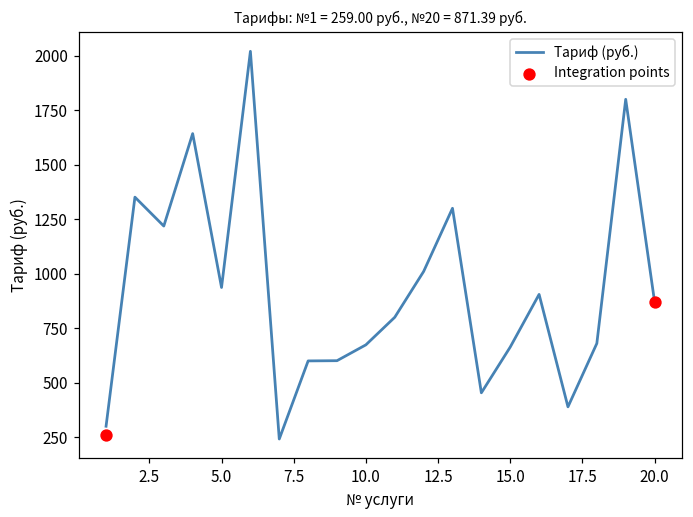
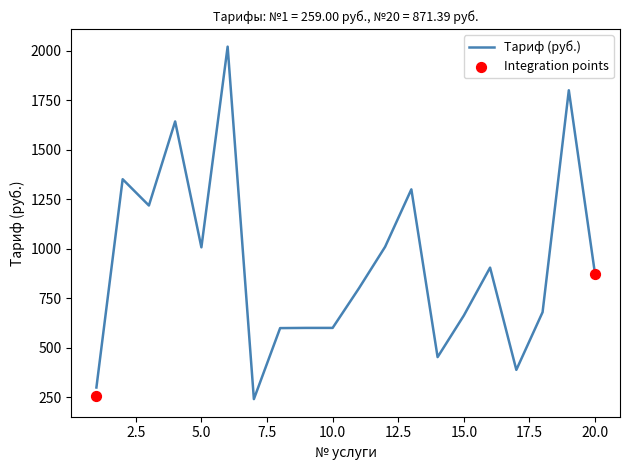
  {
    "Тариф (руб.)": {
-     "5.0": 940,
-     "10.0": 670,
+     "5.0": 1010,
+     "10.0": 600,
      "15.0": 660
    }
  }
